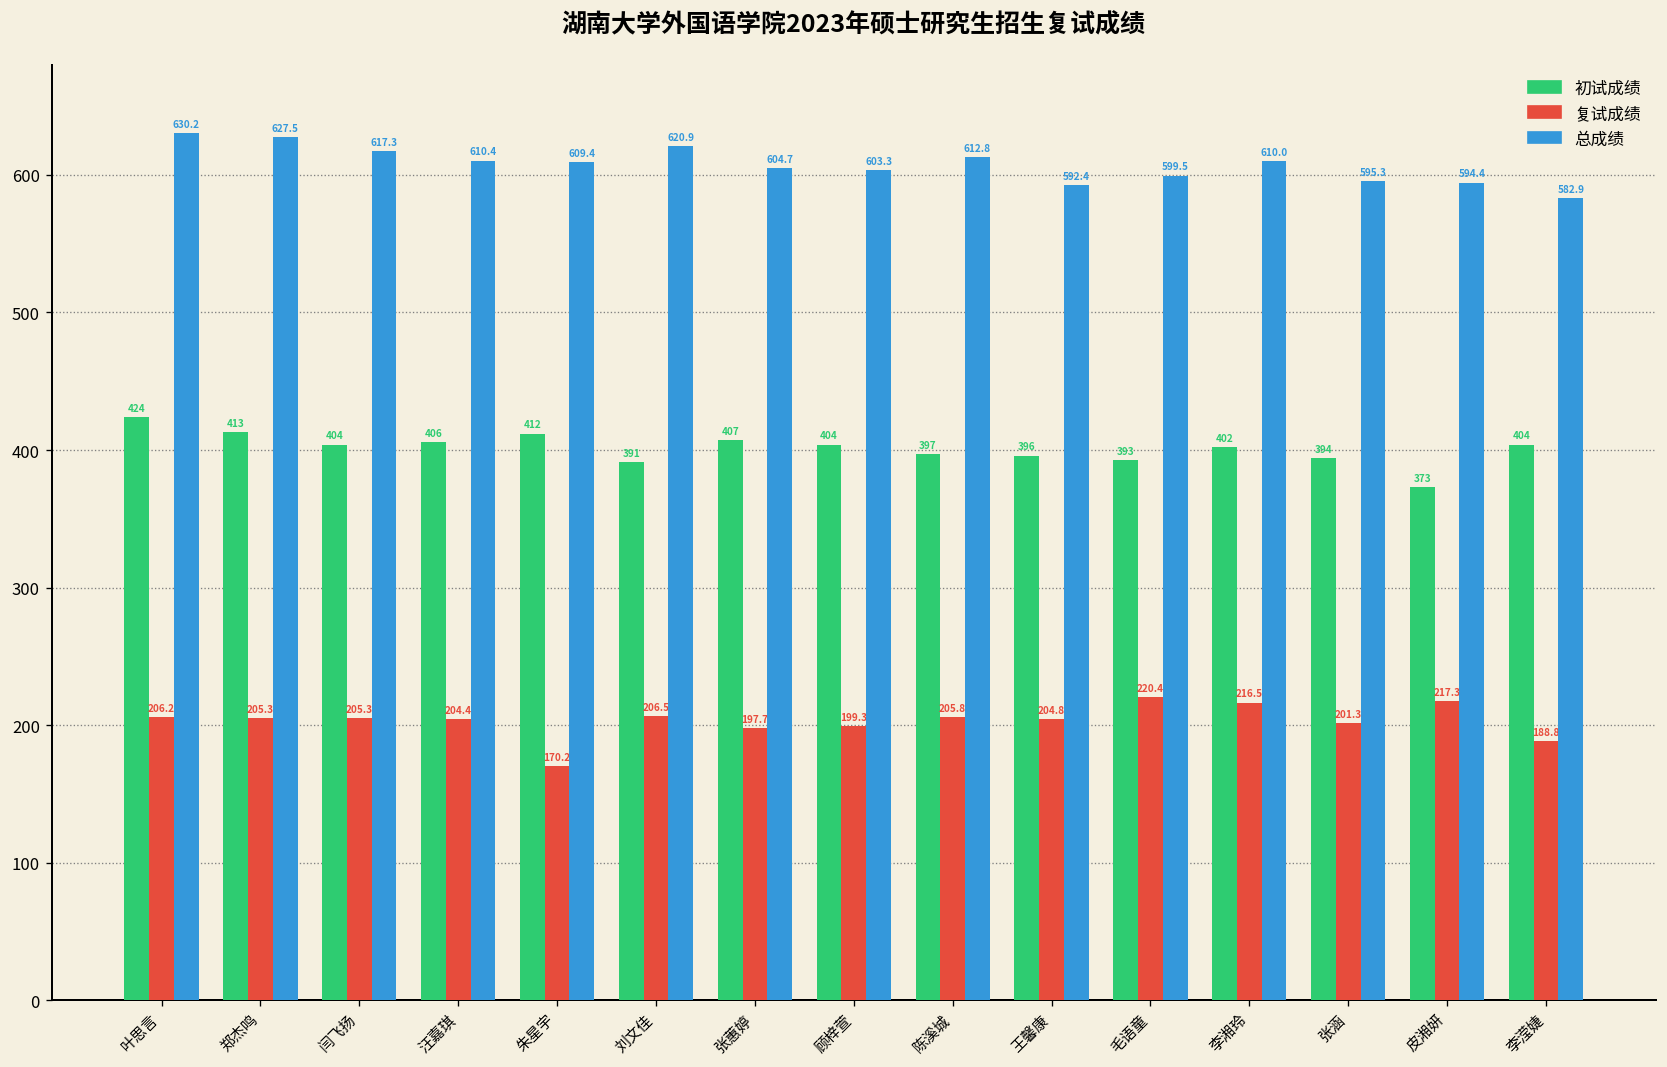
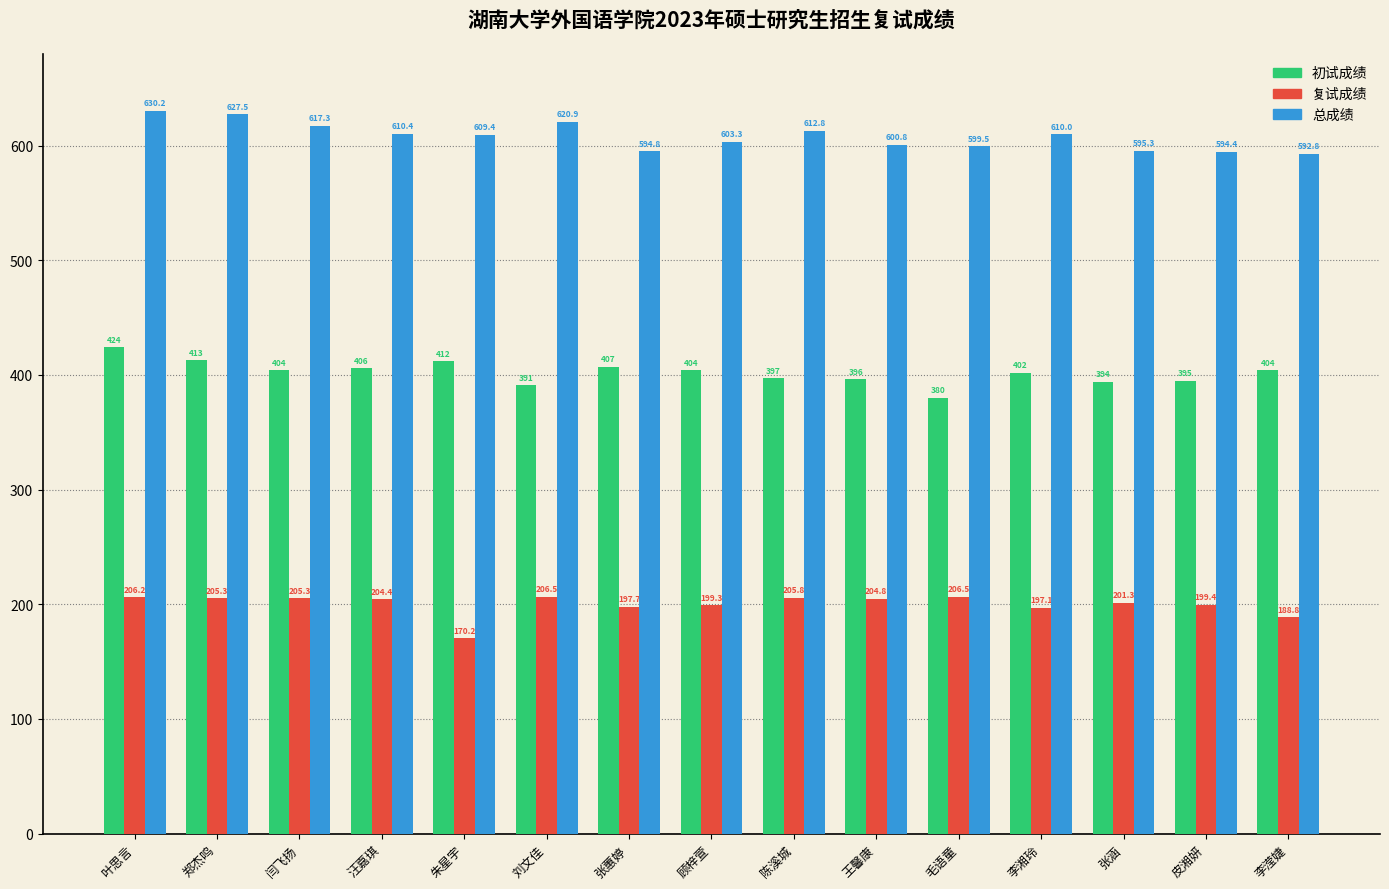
  {
    "初试成绩": {
      "叶思言": 424,
      "郑杰鸣": 413,
      "闫飞扬": 404,
      "汪嘉琪": 406,
      "朱星宇": 412,
      "刘文佳": 391,
      "张蕙婷": 407,
      "顾梓萱": 404,
      "陈溪城": 397,
      "王馨康": 396,
-     "毛语童": 393,
+     "毛语童": 380,
      "李湘玲": 402,
      "张涵": 394,
-     "皮湘妍": 373,
+     "皮湘妍": 395,
      "李滢婕": 404
    },
    "复试成绩": {
      "叶思言": 206.2,
      "郑杰鸣": 205.3,
      "闫飞扬": 205.3,
      "汪嘉琪": 204.4,
      "朱星宇": 170.2,
      "刘文佳": 206.5,
      "张蕙婷": 197.7,
      "顾梓萱": 199.3,
      "陈溪城": 205.8,
      "王馨康": 204.8,
-     "毛语童": 220.4,
-     "李湘玲": 216.5,
+     "毛语童": 206.5,
+     "李湘玲": 197.1,
      "张涵": 201.3,
-     "皮湘妍": 217.3,
+     "皮湘妍": 199.4,
      "李滢婕": 188.8
    },
    "总成绩": {
      "叶思言": 630.2,
      "郑杰鸣": 627.5,
      "闫飞扬": 617.3,
      "汪嘉琪": 610.4,
      "朱星宇": 609.4,
      "刘文佳": 620.9,
-     "张蕙婷": 604.7,
+     "张蕙婷": 594.8,
      "顾梓萱": 603.3,
      "陈溪城": 612.8,
-     "王馨康": 592.4,
+     "王馨康": 600.8,
      "毛语童": 599.5,
      "李湘玲": 610.0,
      "张涵": 595.3,
      "皮湘妍": 594.4,
-     "李滢婕": 582.9
+     "李滢婕": 592.8
    }
  }
